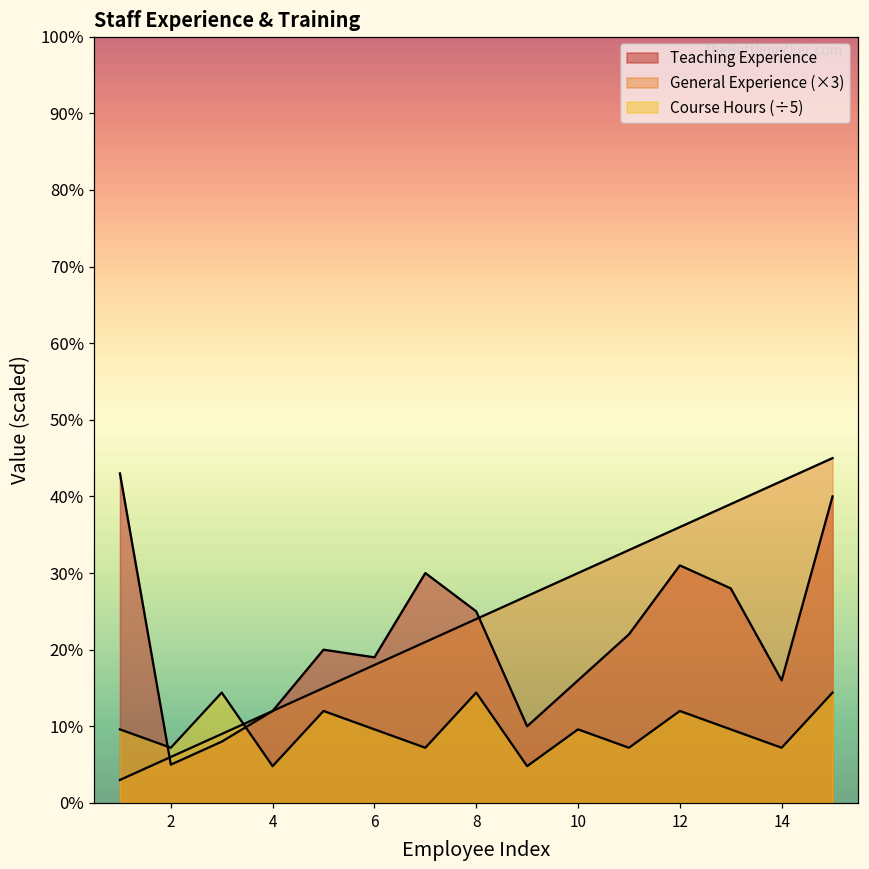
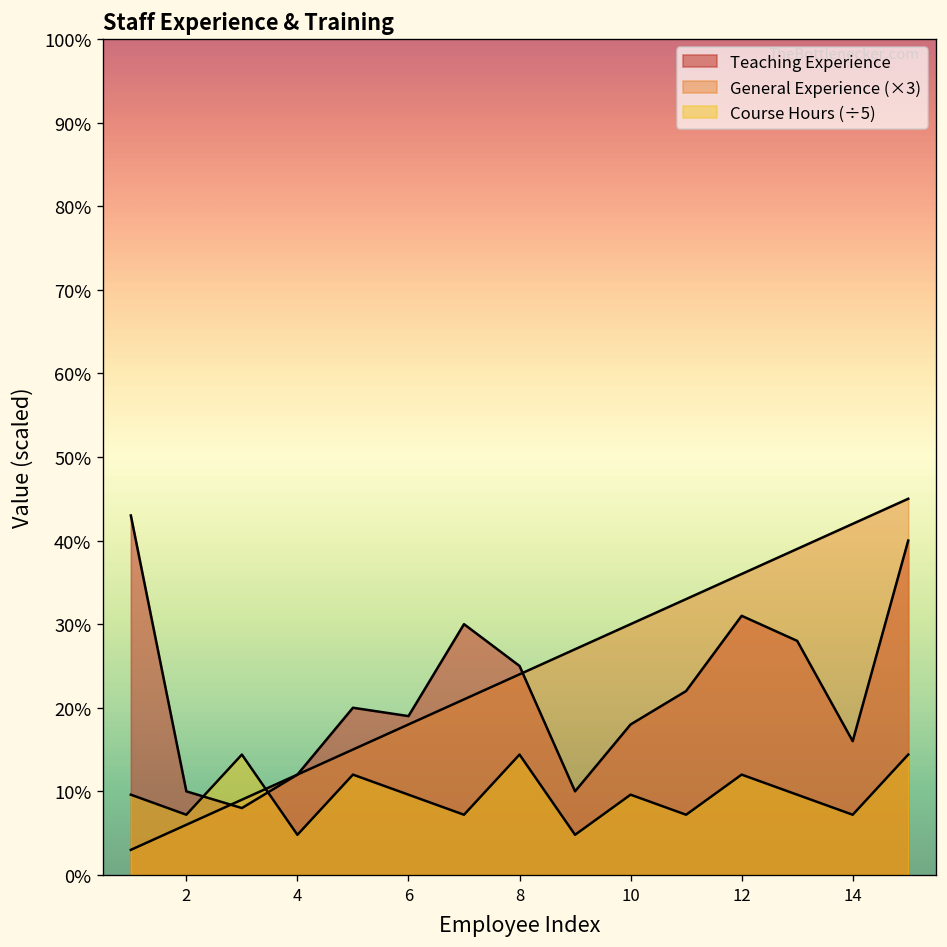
  {
    "Teaching Experience": {
-     "2": "5%",
+     "2": "10%",
      "6": "19%",
      "8": "25%",
-     "10": "16%",
+     "10": "18%",
      "12": "31%",
      "14": "16%"
    }
  }
